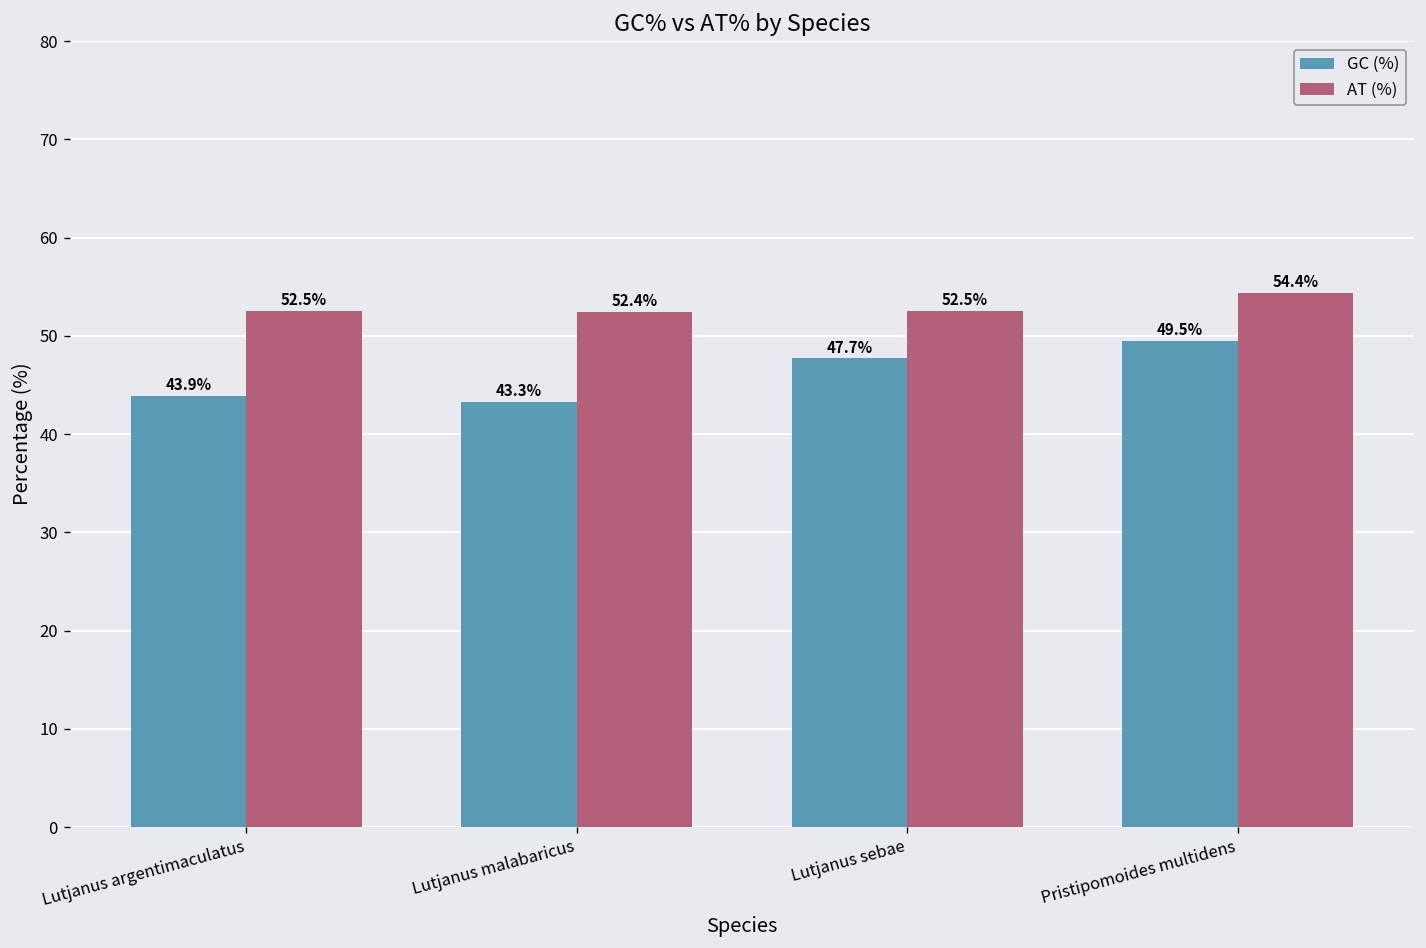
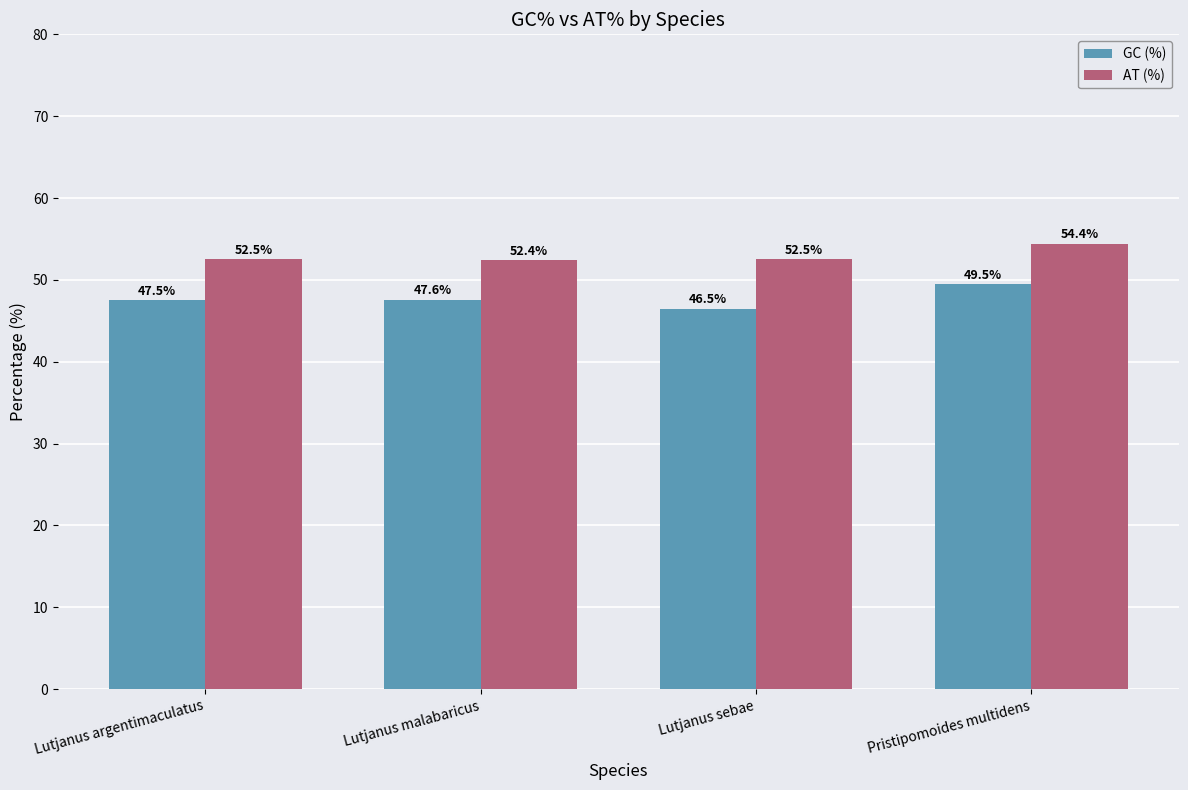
  {
    "GC (%)": {
-     "Lutjanus argentimaculatus": "43.9%",
-     "Lutjanus malabaricus": "43.3%",
-     "Lutjanus sebae": "47.7%",
+     "Lutjanus argentimaculatus": "47.5%",
+     "Lutjanus malabaricus": "47.6%",
+     "Lutjanus sebae": "46.5%",
      "Pristipomoides multidens": "49.5%"
    },
    "AT (%)": {
      "Lutjanus argentimaculatus": "52.5%",
      "Lutjanus malabaricus": "52.4%",
      "Lutjanus sebae": "52.5%",
      "Pristipomoides multidens": "54.4%"
    }
  }
